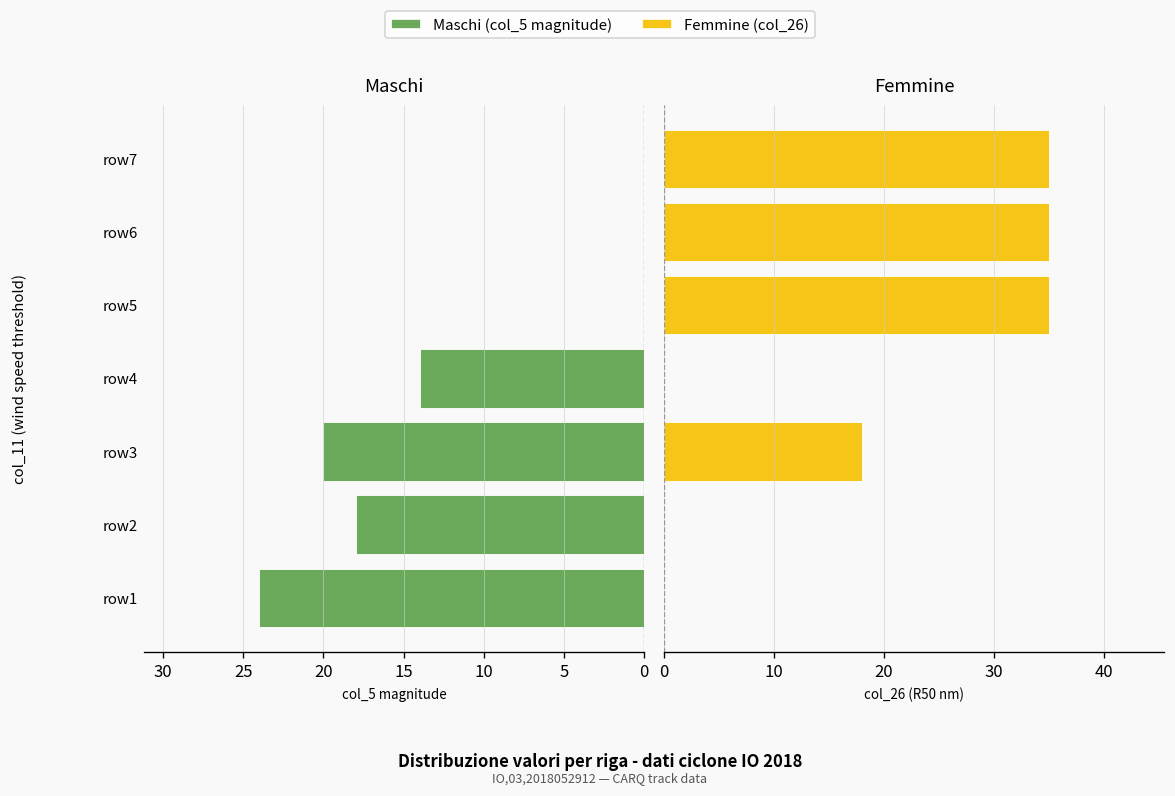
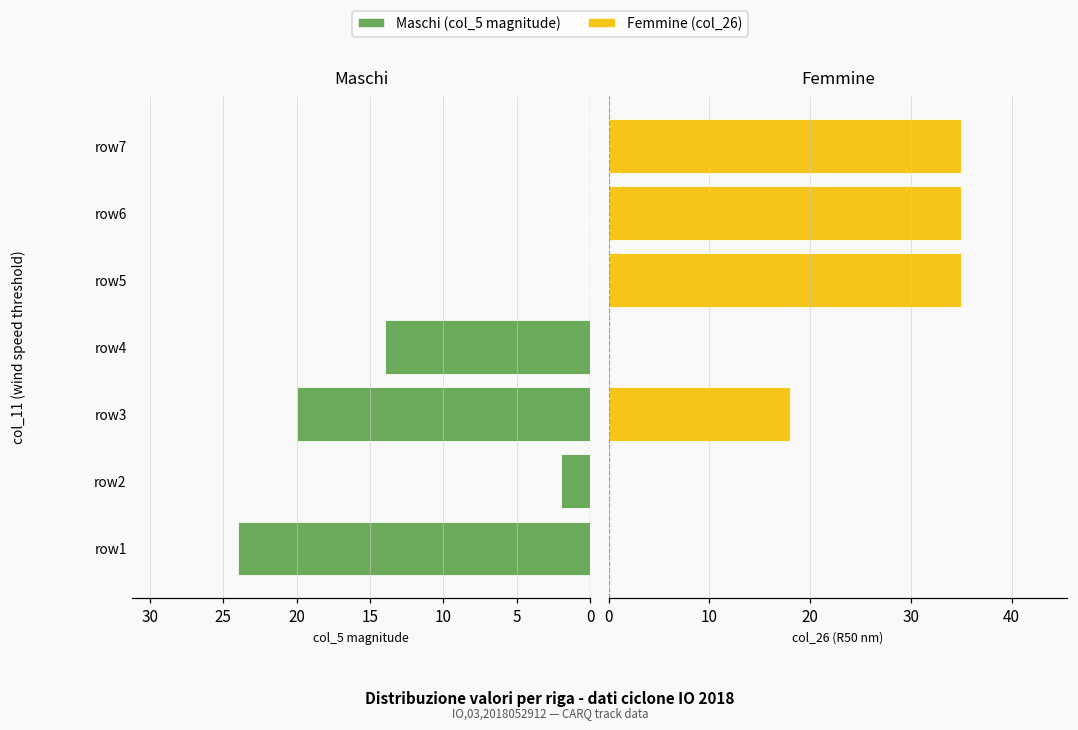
  {
    "Maschi": {
      "row7": 0,
      "row6": 0,
      "row5": 0,
      "row4": 14,
      "row3": 20,
-     "row2": 18,
+     "row2": 2,
      "row1": 24
    }
  }
